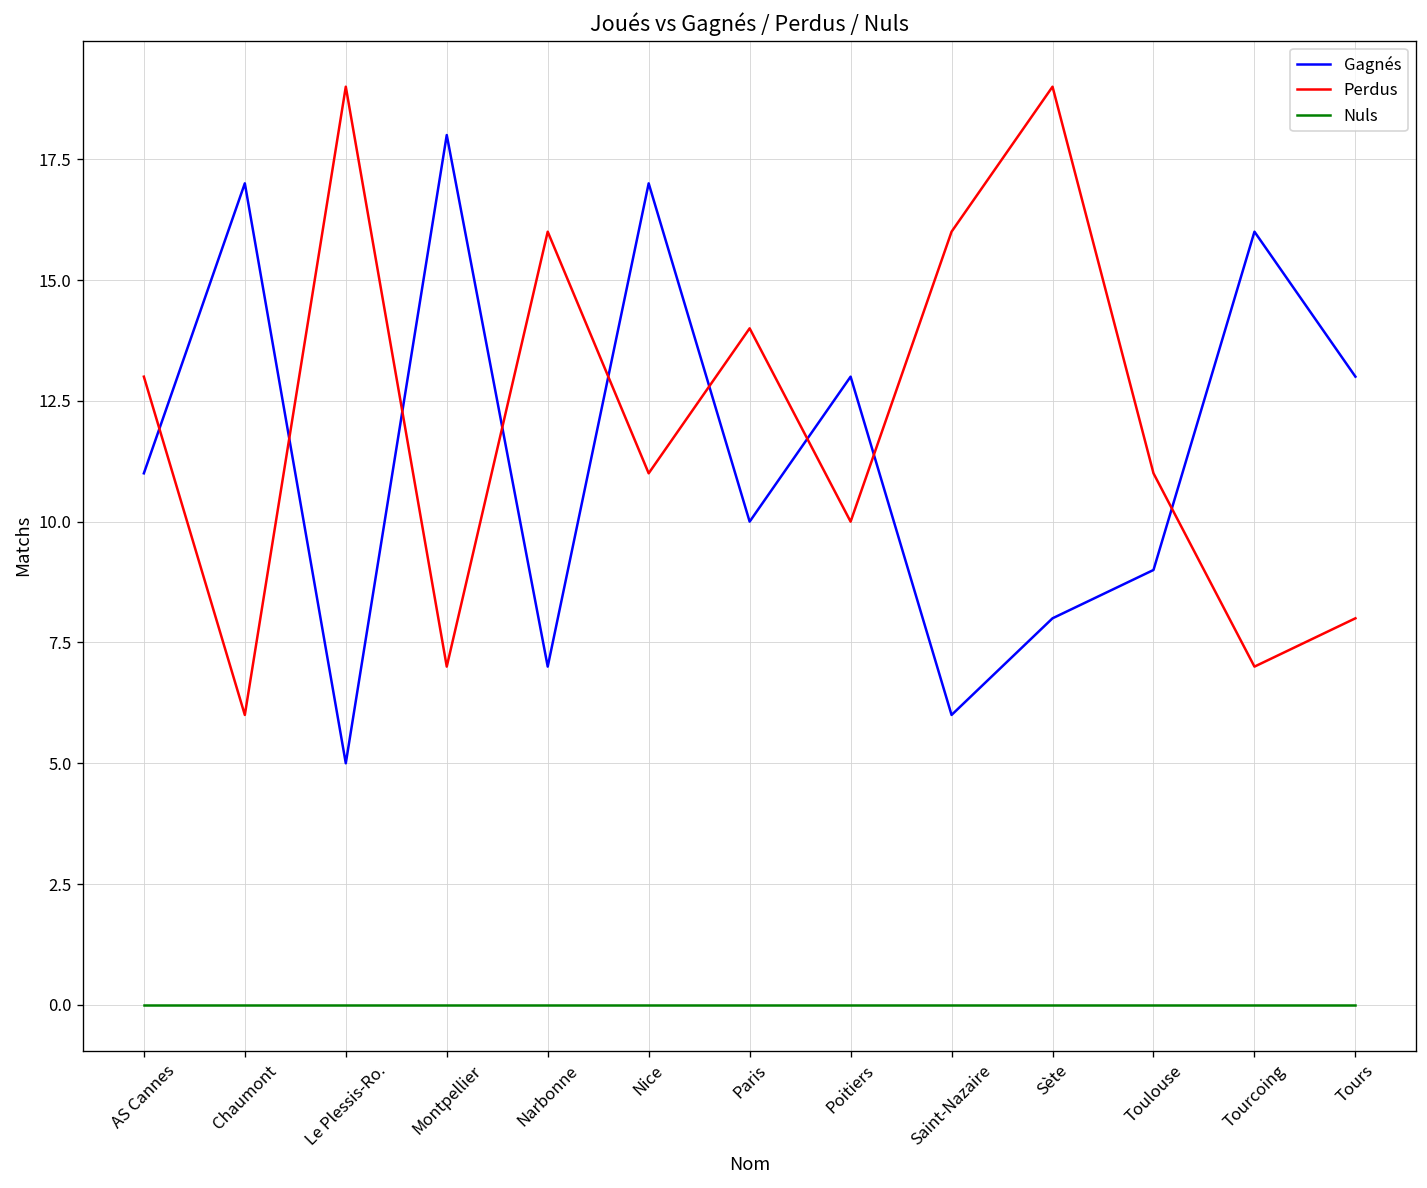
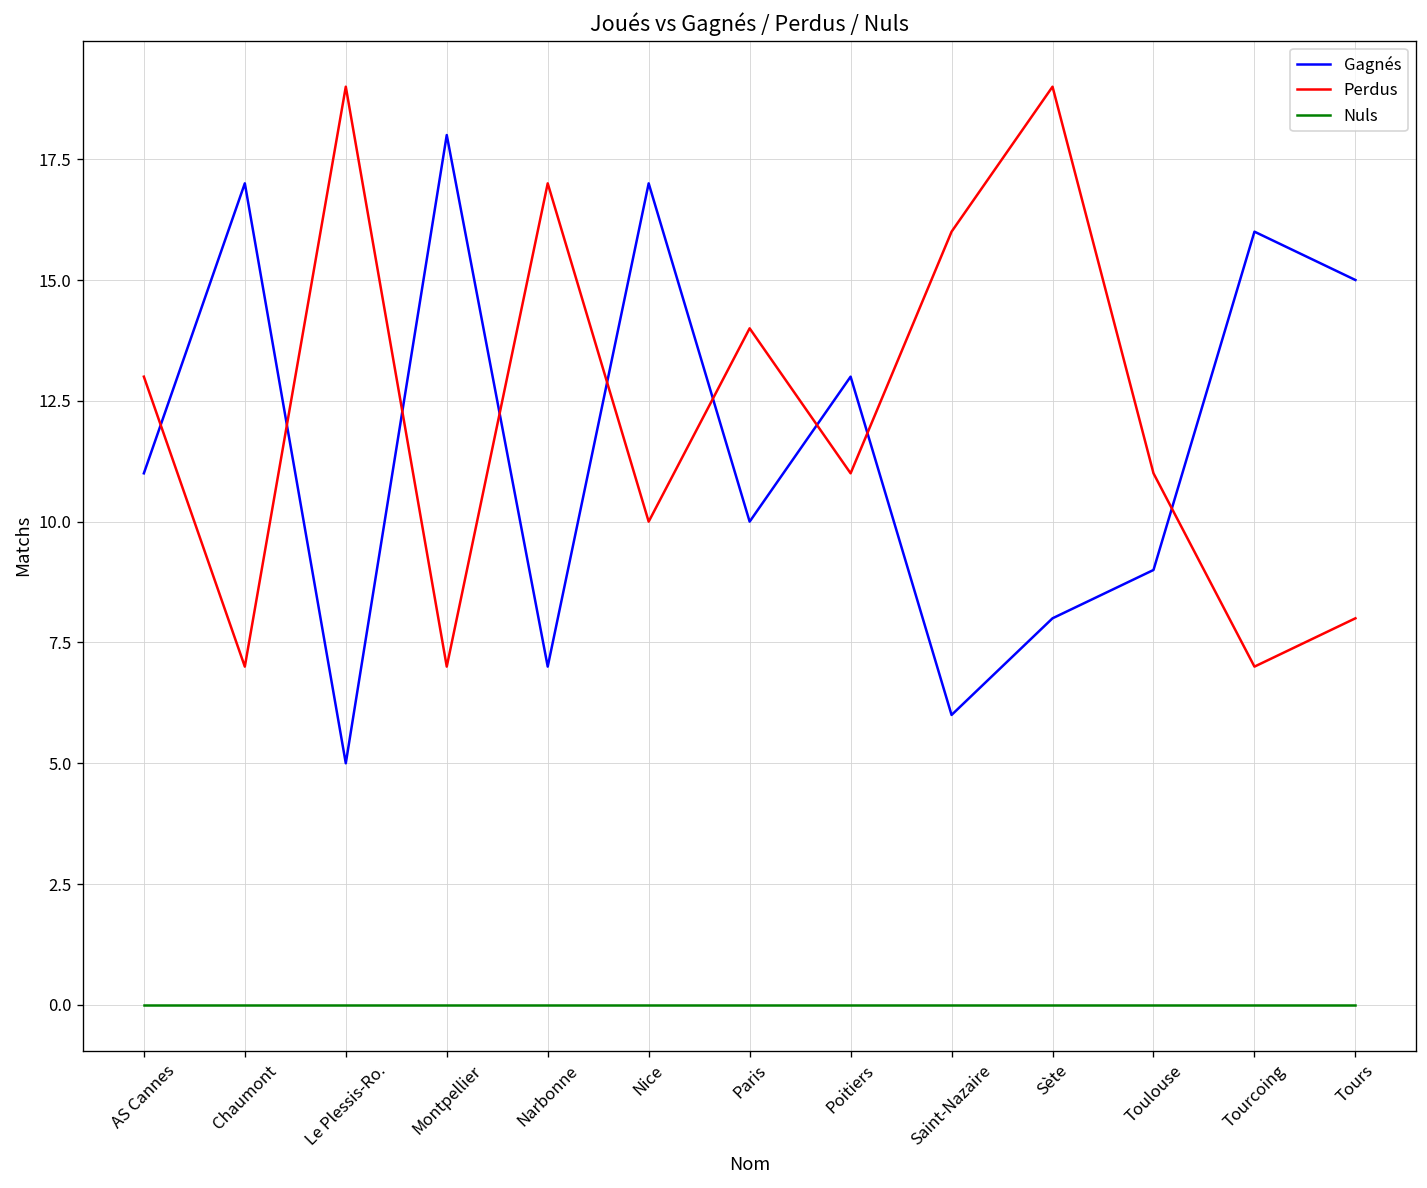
  {
    "Gagnés": {
      "AS Cannes": 11,
      "Chaumont": 17,
      "Le Plessis-Ro.": 5,
      "Montpellier": 18,
      "Narbonne": 7,
      "Nice": 17,
      "Paris": 10,
      "Poitiers": 13,
      "Saint-Nazaire": 6,
      "Sète": 8,
      "Toulouse": 9,
      "Tourcoing": 16,
-     "Tours": 13
+     "Tours": 15
    },
    "Perdus": {
      "AS Cannes": 13,
-     "Chaumont": 6,
+     "Chaumont": 7,
      "Le Plessis-Ro.": 19,
      "Montpellier": 7,
-     "Narbonne": 16,
-     "Nice": 11,
+     "Narbonne": 17,
+     "Nice": 10,
      "Paris": 14,
-     "Poitiers": 10,
+     "Poitiers": 11,
      "Saint-Nazaire": 16,
      "Sète": 19,
      "Toulouse": 11,
      "Tourcoing": 7,
      "Tours": 8
    },
    "Nuls": {
      "AS Cannes": 0,
      "Chaumont": 0,
      "Le Plessis-Ro.": 0,
      "Montpellier": 0,
      "Narbonne": 0,
      "Nice": 0,
      "Paris": 0,
      "Poitiers": 0,
      "Saint-Nazaire": 0,
      "Sète": 0,
      "Toulouse": 0,
      "Tourcoing": 0,
      "Tours": 0
    }
  }
